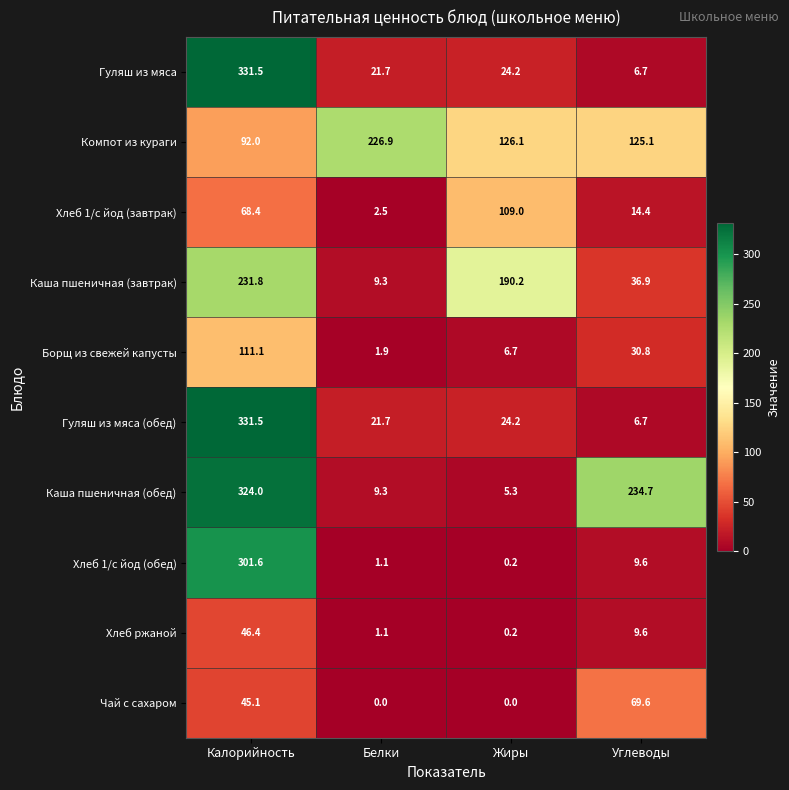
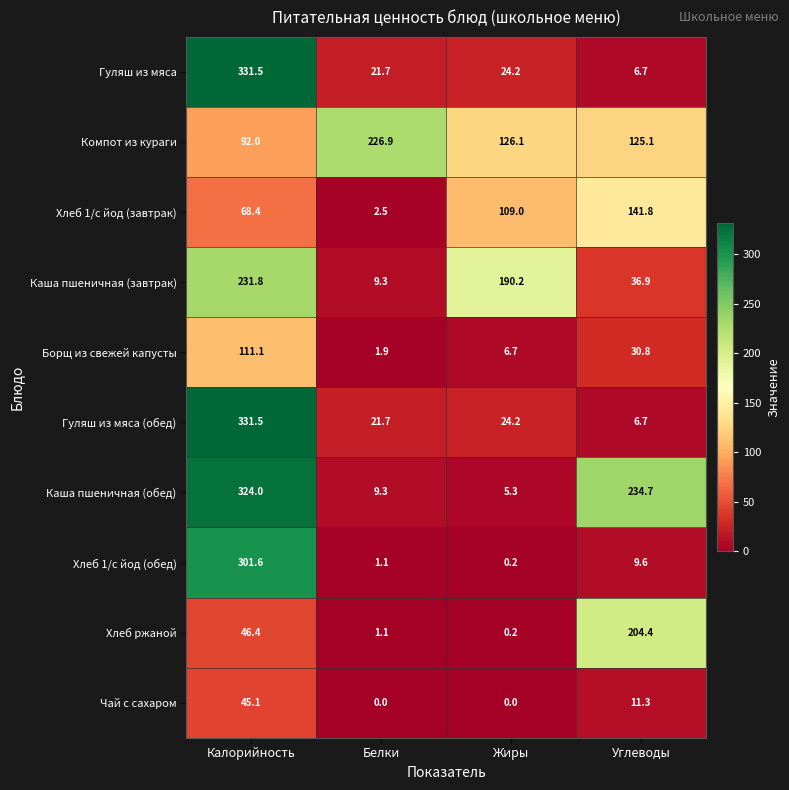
  {
    "Гуляш из мяса": {
      "Калорийность": 331.5,
      "Белки": 21.7,
      "Жиры": 24.2,
      "Углеводы": 6.7
    },
    "Компот из кураги": {
      "Калорийность": 92.0,
      "Белки": 226.9,
      "Жиры": 126.1,
      "Углеводы": 125.1
    },
    "Хлеб 1/с йод (завтрак)": {
      "Калорийность": 68.4,
      "Белки": 2.5,
      "Жиры": 109.0,
-     "Углеводы": 14.4
+     "Углеводы": 141.8
    },
    "Каша пшеничная (завтрак)": {
      "Калорийность": 231.8,
      "Белки": 9.3,
      "Жиры": 190.2,
      "Углеводы": 36.9
    },
    "Борщ из свежей капусты": {
      "Калорийность": 111.1,
      "Белки": 1.9,
      "Жиры": 6.7,
      "Углеводы": 30.8
    },
    "Гуляш из мяса (обед)": {
      "Калорийность": 331.5,
      "Белки": 21.7,
      "Жиры": 24.2,
      "Углеводы": 6.7
    },
    "Каша пшеничная (обед)": {
      "Калорийность": 324.0,
      "Белки": 9.3,
      "Жиры": 5.3,
      "Углеводы": 234.7
    },
    "Хлеб 1/с йод (обед)": {
      "Калорийность": 301.6,
      "Белки": 1.1,
      "Жиры": 0.2,
      "Углеводы": 9.6
    },
    "Хлеб ржаной": {
      "Калорийность": 46.4,
      "Белки": 1.1,
      "Жиры": 0.2,
-     "Углеводы": 9.6
+     "Углеводы": 204.4
    },
    "Чай с сахаром": {
      "Калорийность": 45.1,
      "Белки": 0.0,
      "Жиры": 0.0,
-     "Углеводы": 69.6
+     "Углеводы": 11.3
    }
  }
